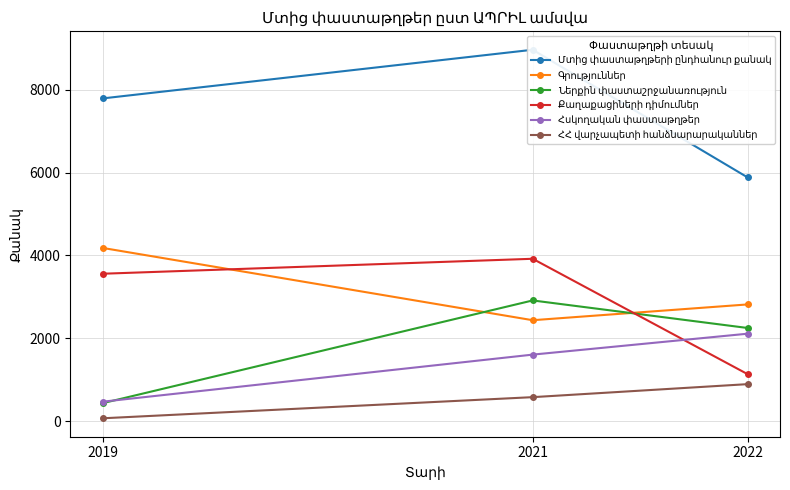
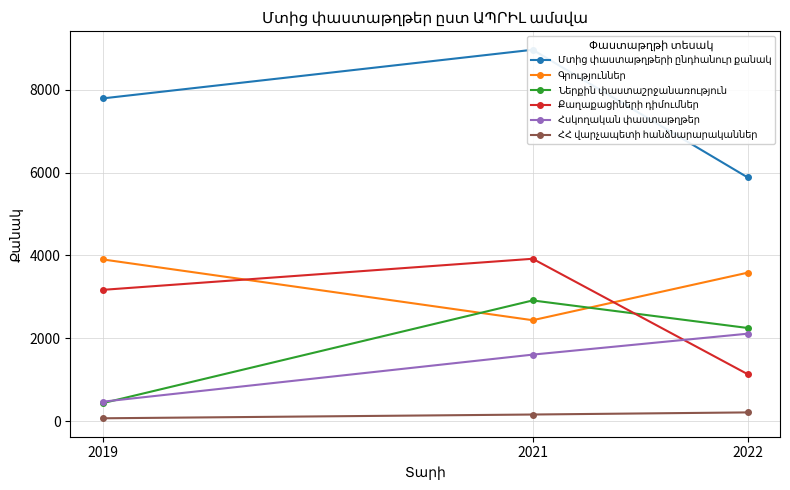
  {
    "Մտից փաստաթղթերի ընդհանուր քանակ": {
      "2019": 7800,
      "2022": 5900
    },
    "Գրություններ": {
-     "2019": 4200,
+     "2019": 3900,
      "2021": 2400,
-     "2022": 2800
+     "2022": 3600
    },
    "Ներքին փաստաշրջանառություն": {
      "2021": 2900,
      "2022": 2200
    },
    "Քաղաքացիների դիմումներ": {
-     "2019": 3600,
+     "2019": 3200,
      "2021": 3900,
      "2022": 1100
    },
    "Հսկողական փաստաթղթեր": {
      "2021": 1600,
      "2022": 2100
    },
    "ՀՀ վարչապետի հանձնարարականներ": {
      "2019": 100,
-     "2021": 600,
-     "2022": 900
+     "2021": 200,
+     "2022": 200
    }
  }
